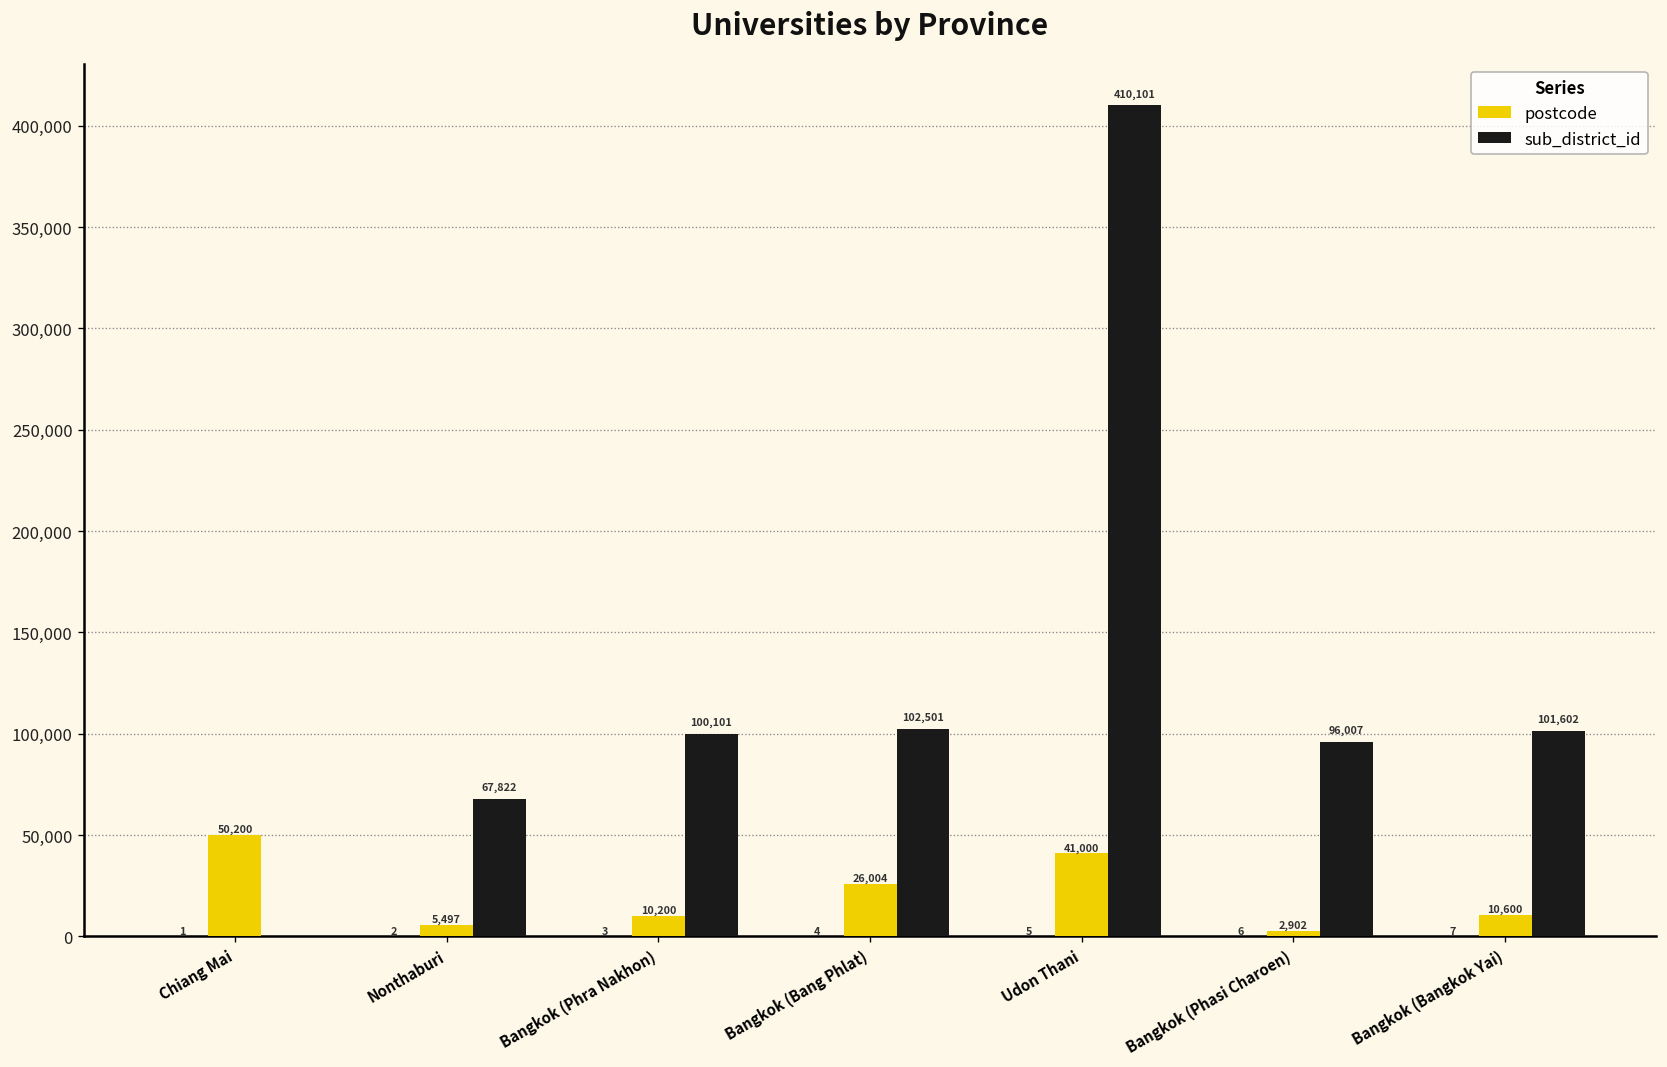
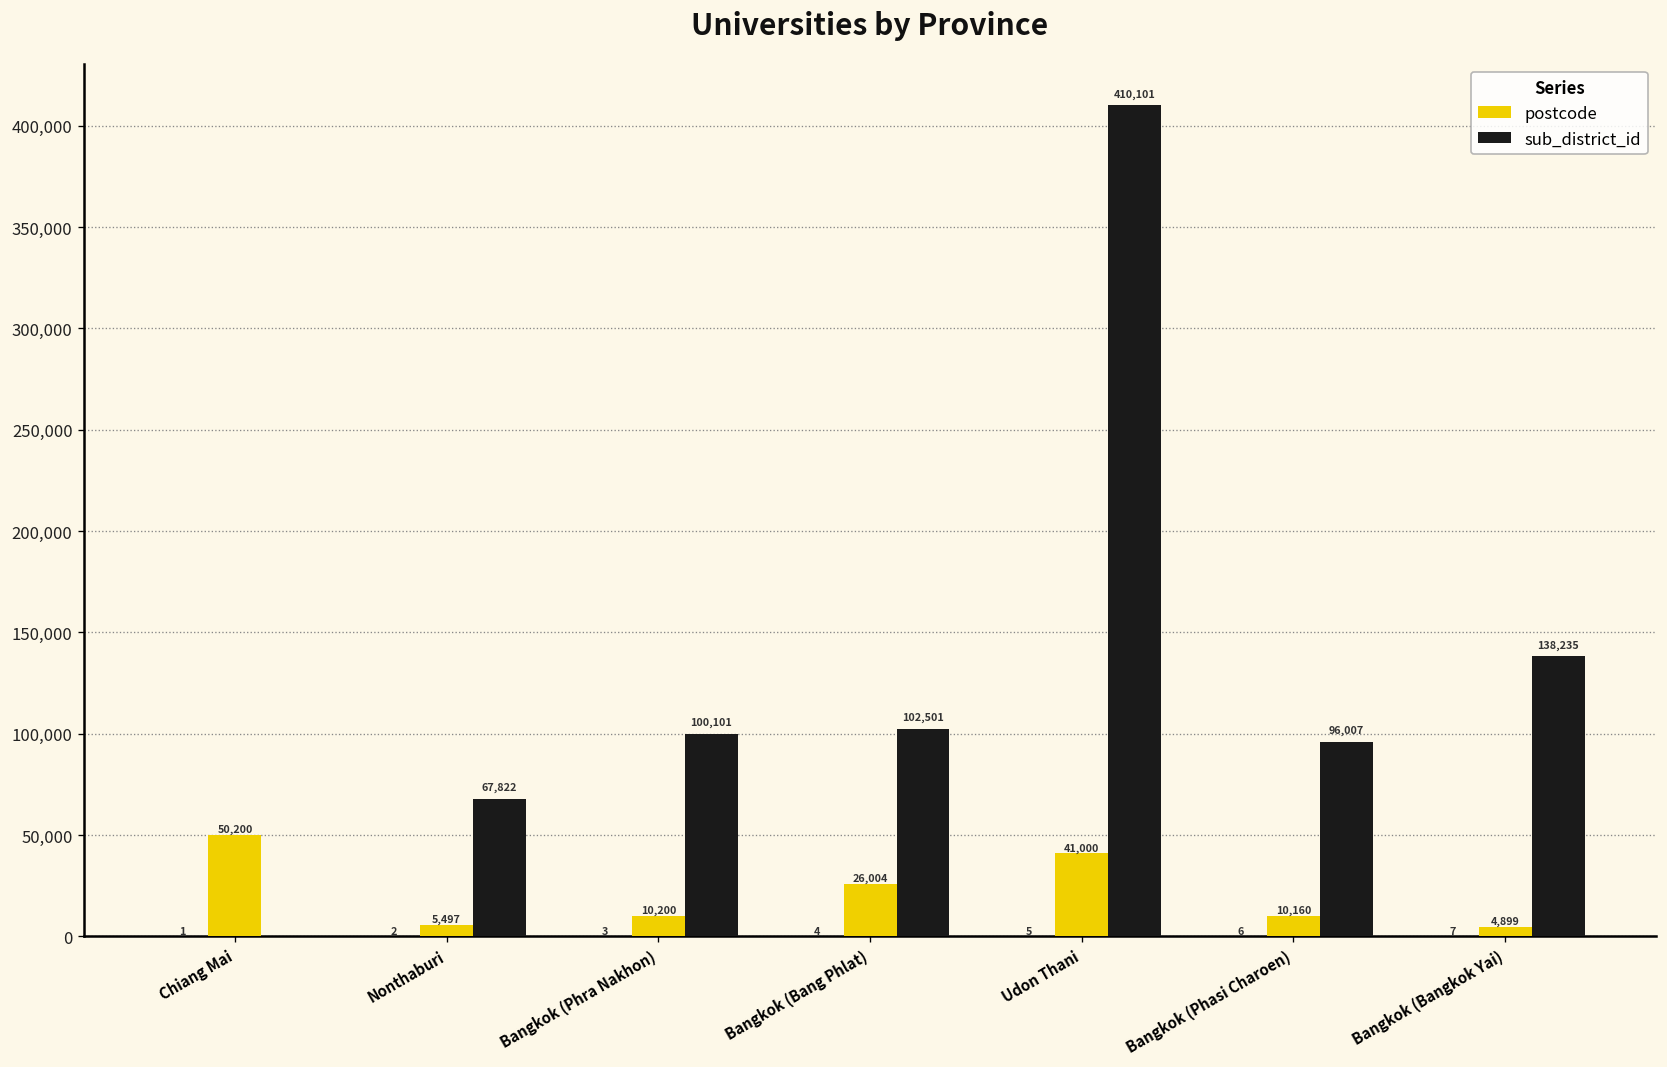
  {
    "postcode": {
      "Chiang Mai": "50,200",
      "Nonthaburi": "5,497",
      "Bangkok (Phra Nakhon)": "10,200",
      "Bangkok (Bang Phlat)": "26,004",
      "Udon Thani": "41,000",
-     "Bangkok (Phasi Charoen)": "2,902",
-     "Bangkok (Bangkok Yai)": "10,600"
+     "Bangkok (Phasi Charoen)": "10,160",
+     "Bangkok (Bangkok Yai)": "4,899"
    },
    "sub_district_id": {
      "Nonthaburi": "67,822",
      "Bangkok (Phra Nakhon)": "100,101",
      "Bangkok (Bang Phlat)": "102,501",
      "Udon Thani": "410,101",
      "Bangkok (Phasi Charoen)": "96,007",
-     "Bangkok (Bangkok Yai)": "101,602"
+     "Bangkok (Bangkok Yai)": "138,235"
    }
  }
